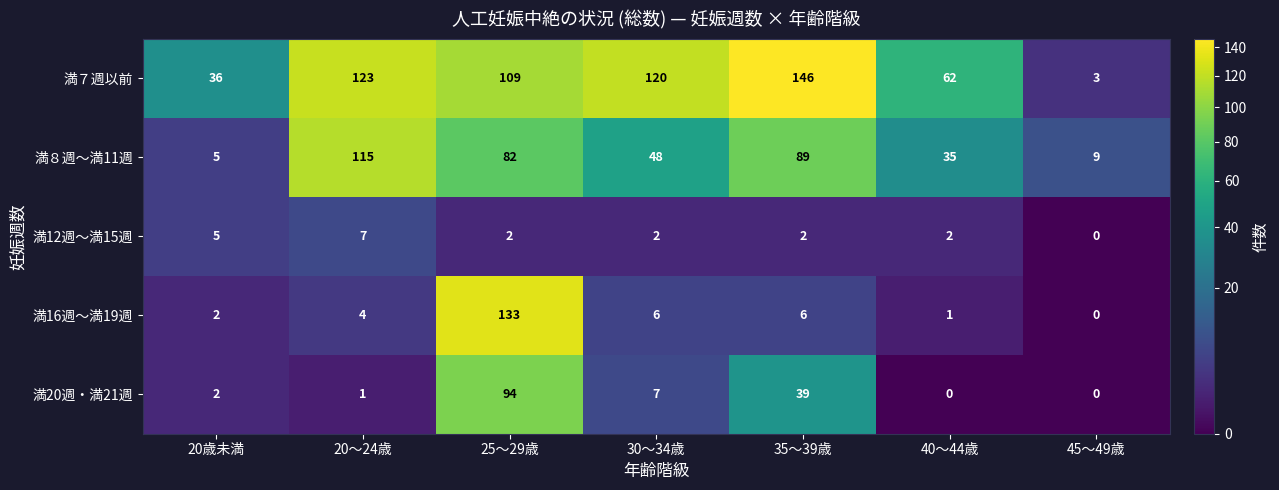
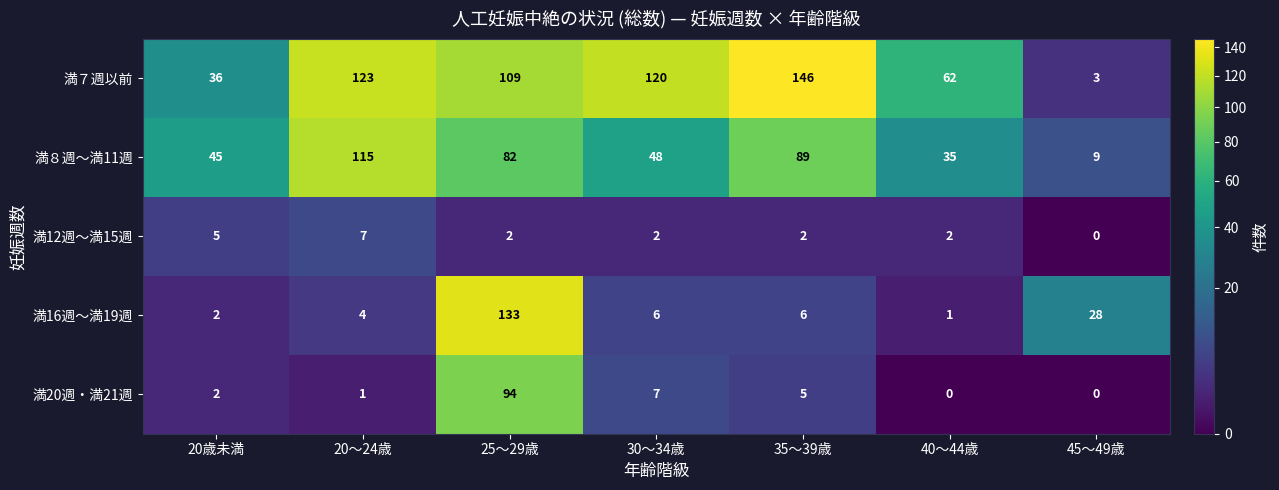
  {
    "満７週以前": {
      "20歳未満": 36,
      "20～24歳": 123,
      "25～29歳": 109,
      "30～34歳": 120,
      "35～39歳": 146,
      "40～44歳": 62,
      "45～49歳": 3
    },
    "満８週～満11週": {
-     "20歳未満": 5,
+     "20歳未満": 45,
      "20～24歳": 115,
      "25～29歳": 82,
      "30～34歳": 48,
      "35～39歳": 89,
      "40～44歳": 35,
      "45～49歳": 9
    },
    "満12週～満15週": {
      "20歳未満": 5,
      "20～24歳": 7,
      "25～29歳": 2,
      "30～34歳": 2,
      "35～39歳": 2,
      "40～44歳": 2,
      "45～49歳": 0
    },
    "満16週～満19週": {
      "20歳未満": 2,
      "20～24歳": 4,
      "25～29歳": 133,
      "30～34歳": 6,
      "35～39歳": 6,
      "40～44歳": 1,
-     "45～49歳": 0
+     "45～49歳": 28
    },
    "満20週・満21週": {
      "20歳未満": 2,
      "20～24歳": 1,
      "25～29歳": 94,
      "30～34歳": 7,
-     "35～39歳": 39,
+     "35～39歳": 5,
      "40～44歳": 0,
      "45～49歳": 0
    }
  }
